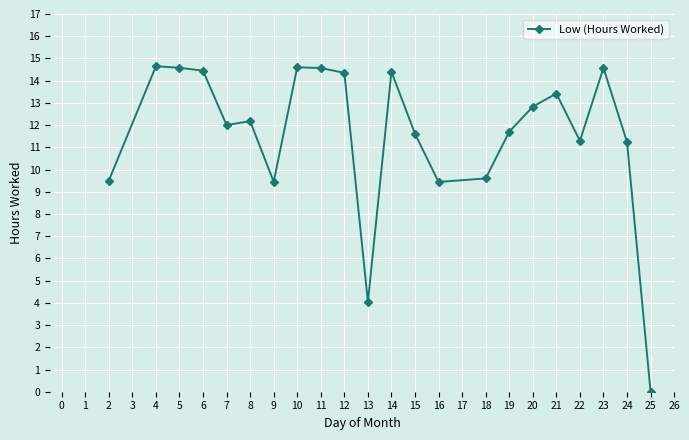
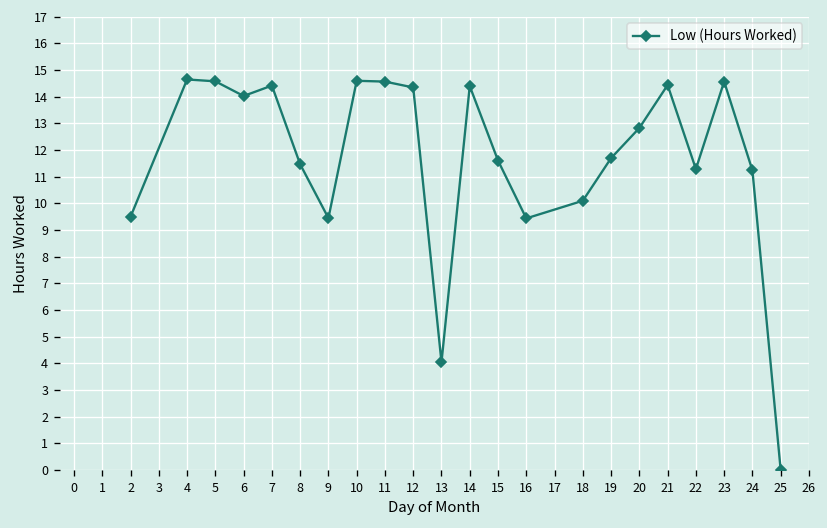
  {
    "2": 9.5,
    "4": 14.7,
    "5": 14.6,
-   "6": 14.5,
-   "7": 12.0,
-   "8": 12.2,
+   "6": 14.0,
+   "7": 14.4,
+   "8": 11.5,
    "9": 9.5,
    "10": 14.6,
    "11": 14.6,
    "12": 14.4,
    "13": 4.0,
    "14": 14.4,
    "15": 11.6,
    "16": 9.4,
-   "18": 9.6,
+   "18": 10.1,
    "19": 11.7,
    "20": 12.8,
-   "21": 13.4,
+   "21": 14.4,
    "22": 11.3,
    "23": 14.6,
    "24": 11.2,
    "25": 0.0
  }
